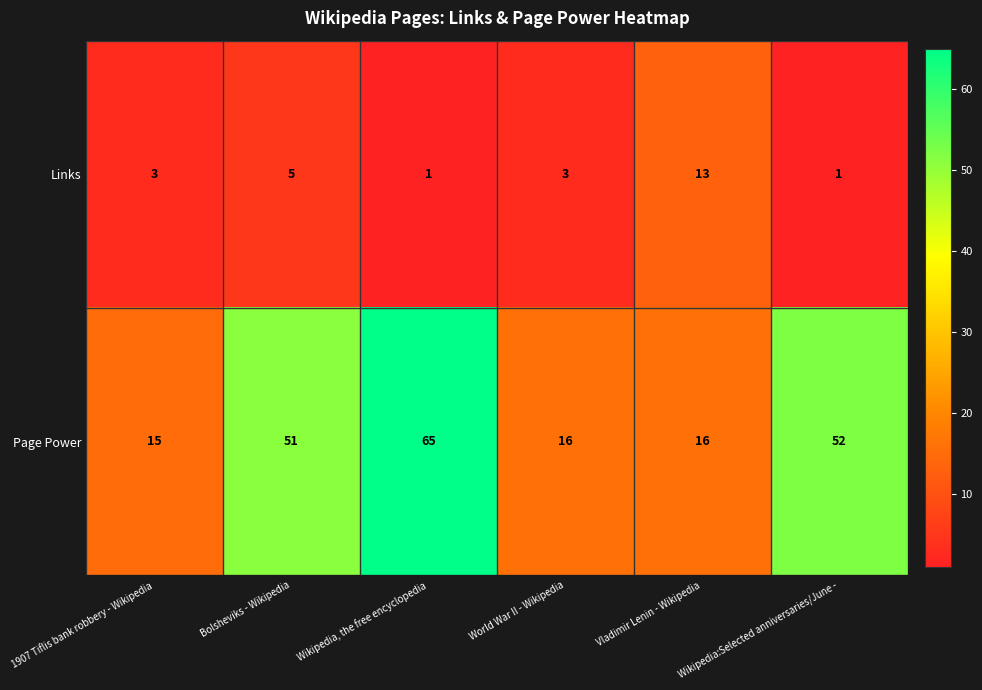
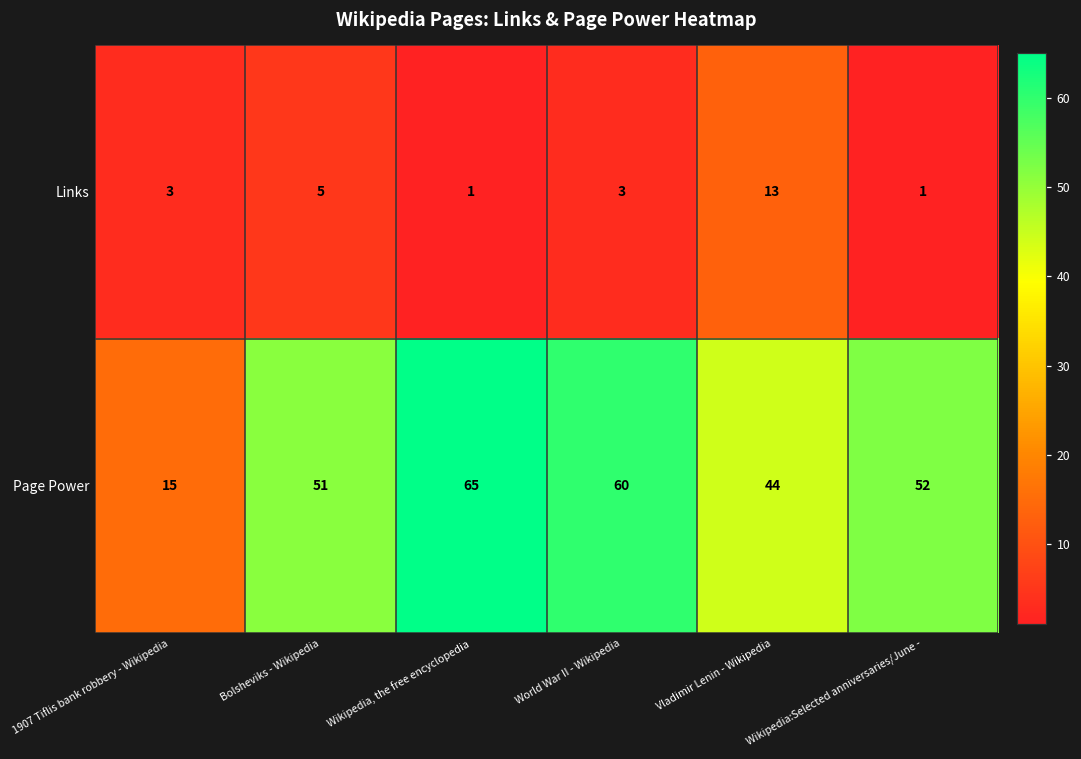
  {
    "Links": {
      "1907 Tiflis bank robbery - Wikipedia": 3,
      "Bolsheviks - Wikipedia": 5,
      "Wikipedia, the free encyclopedia": 1,
      "World War II - Wikipedia": 3,
      "Vladimir Lenin - Wikipedia": 13,
      "Wikipedia:Selected anniversaries/June -": 1
    },
    "Page Power": {
      "1907 Tiflis bank robbery - Wikipedia": 15,
      "Bolsheviks - Wikipedia": 51,
      "Wikipedia, the free encyclopedia": 65,
-     "World War II - Wikipedia": 16,
-     "Vladimir Lenin - Wikipedia": 16,
+     "World War II - Wikipedia": 60,
+     "Vladimir Lenin - Wikipedia": 44,
      "Wikipedia:Selected anniversaries/June -": 52
    }
  }
